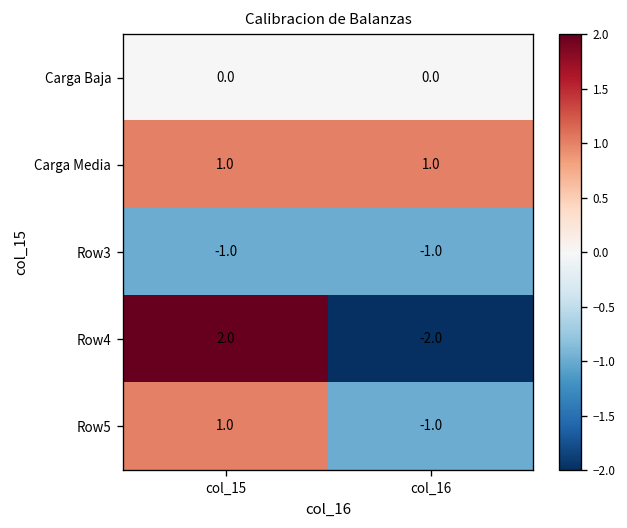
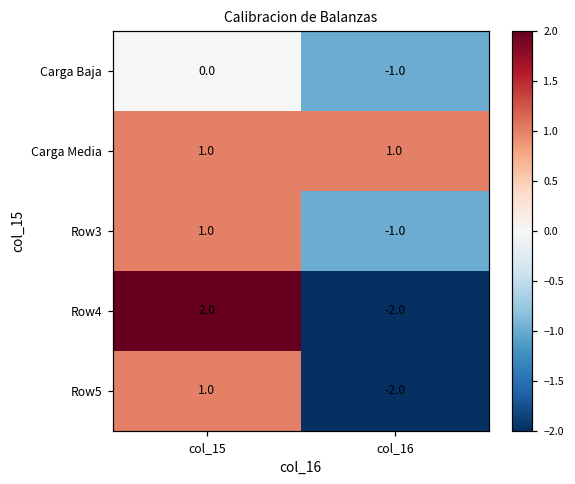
  {
    "Carga Baja": {
      "col_15": 0.0,
-     "col_16": 0.0
+     "col_16": -1.0
    },
    "Carga Media": {
      "col_15": 1.0,
      "col_16": 1.0
    },
    "Row3": {
-     "col_15": -1.0,
+     "col_15": 1.0,
      "col_16": -1.0
    },
    "Row4": {
      "col_15": 2.0,
      "col_16": -2.0
    },
    "Row5": {
      "col_15": 1.0,
-     "col_16": -1.0
+     "col_16": -2.0
    }
  }
